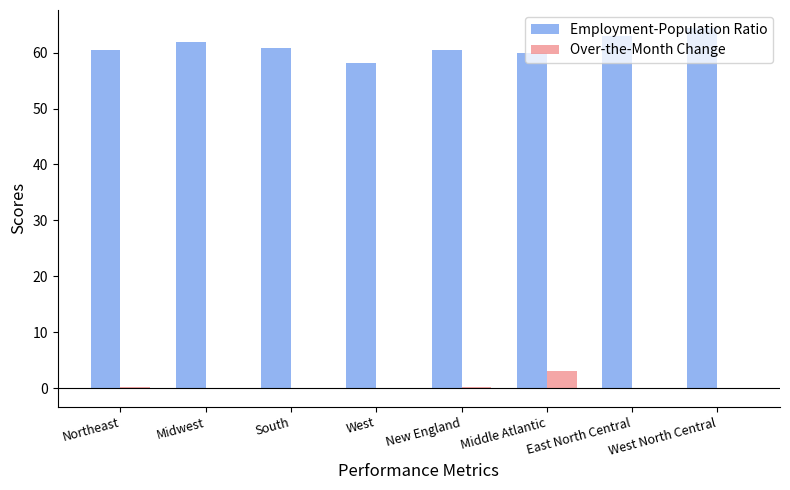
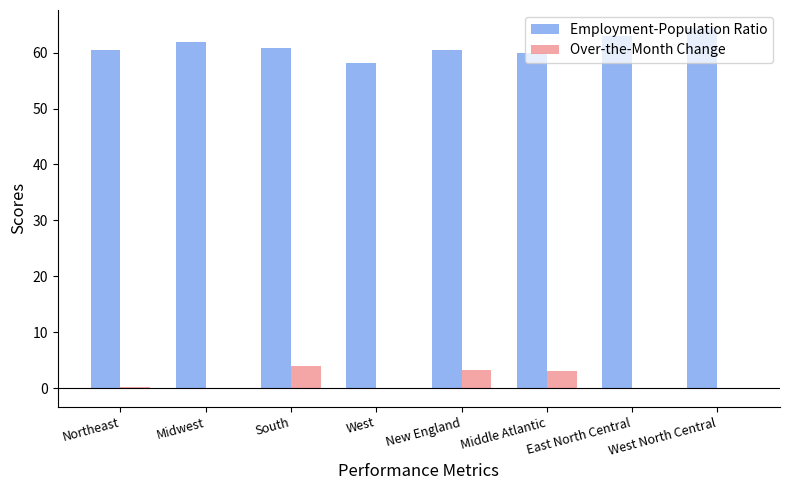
  {
    "Employment-Population Ratio": {
      "Northeast": 61,
      "Midwest": 62,
      "South": 61,
      "West": 58,
      "New England": 60
    },
    "Over-the-Month Change": {
      "Midwest": 0,
-     "South": 0,
-     "New England": 0,
+     "South": 4,
+     "New England": 3,
      "Middle Atlantic": 3,
      "East North Central": 0,
      "West North Central": 0
    }
  }
